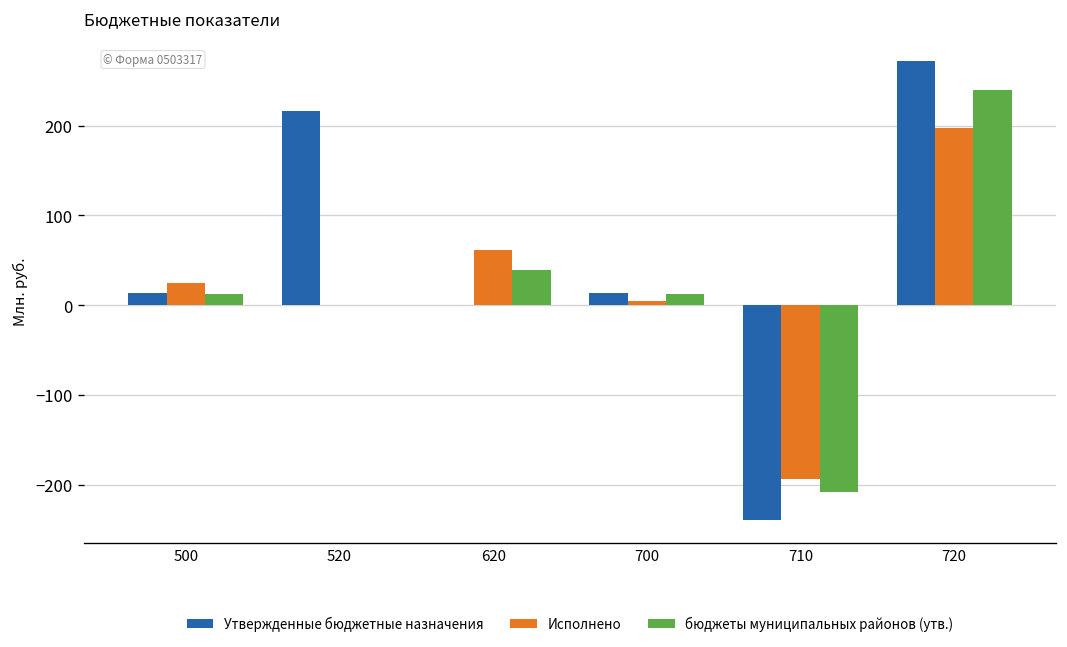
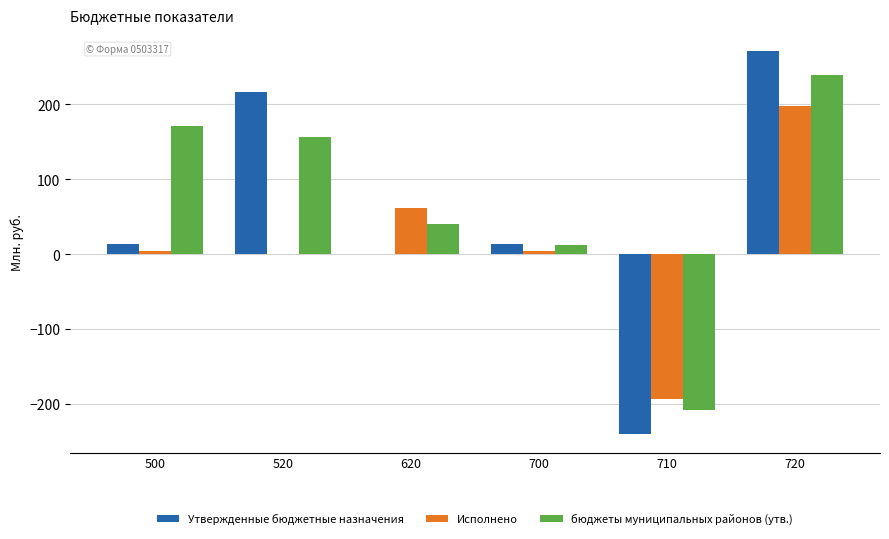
  {
    "Утвержденные бюджетные назначения": {
      "500": 10,
      "520": 220,
      "620": 0,
      "700": 10,
      "710": -240,
      "720": 270
    },
    "Исполнено": {
-     "500": 30,
+     "500": 0,
      "520": 0,
      "620": 60,
      "700": 0,
      "710": -190,
      "720": 200
    },
    "бюджеты муниципальных районов (утв.)": {
-     "500": 10,
-     "520": 0,
+     "500": 170,
+     "520": 160,
      "620": 40,
      "700": 10,
      "710": -210,
      "720": 240
    }
  }
